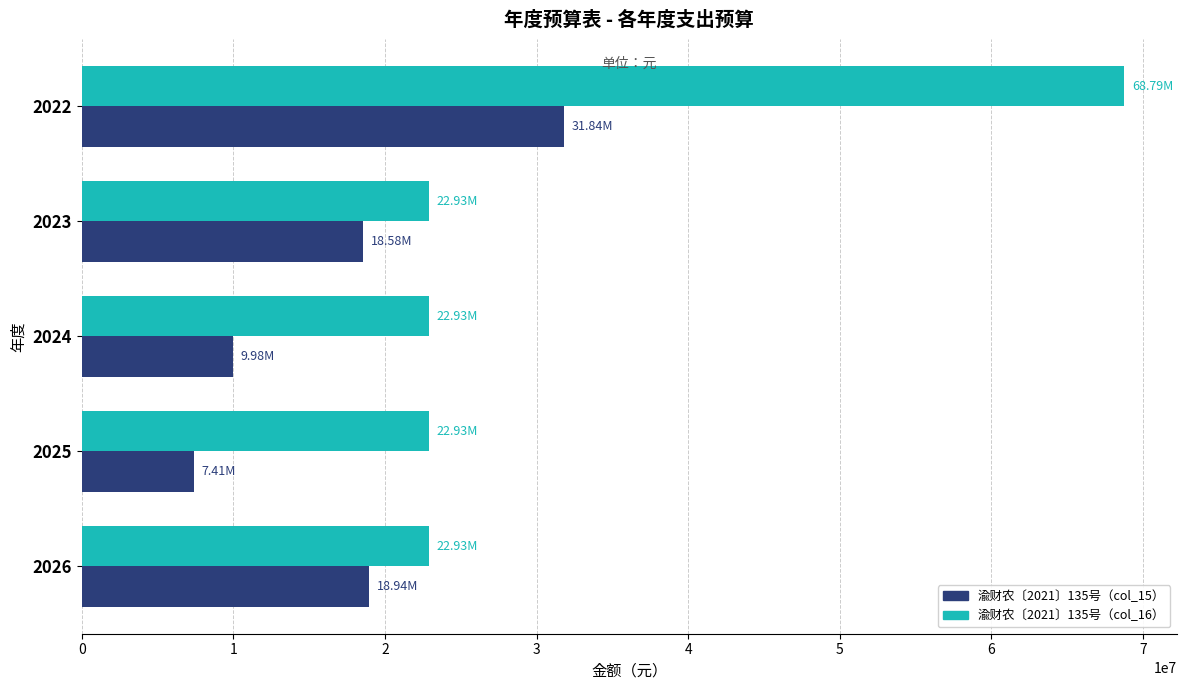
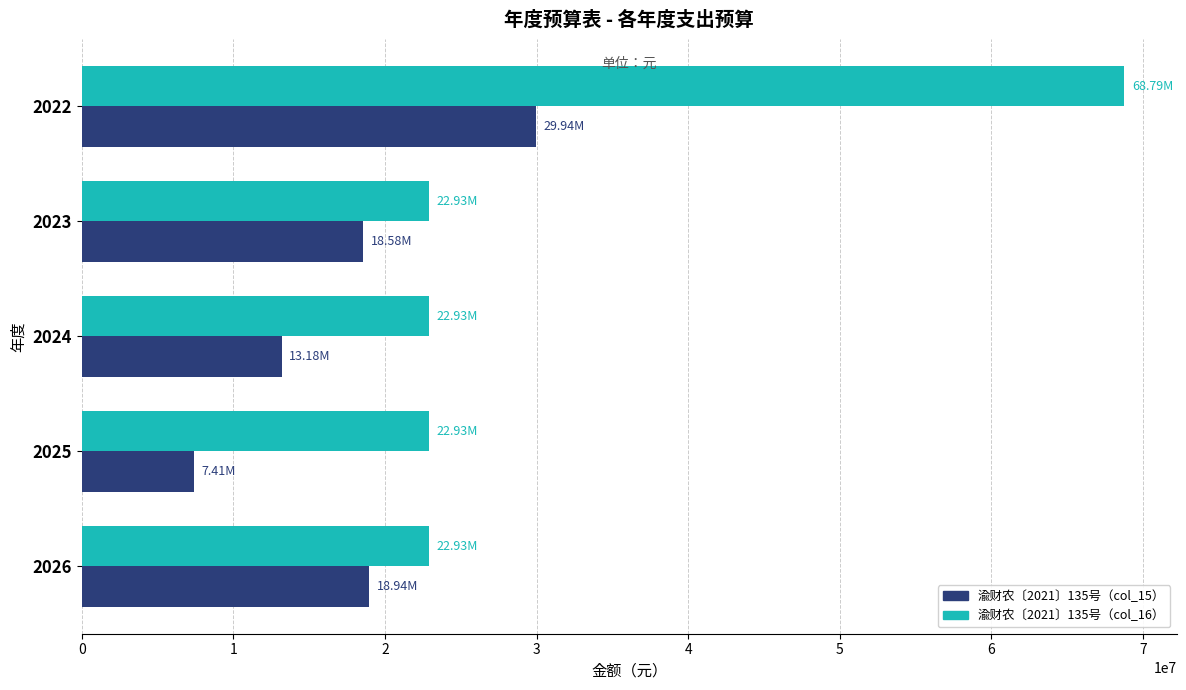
  {
    "渝财农〔2021〕135号（col_15）": {
-     "2022": "31.84M",
+     "2022": "29.94M",
      "2023": "18.58M",
-     "2024": "9.98M",
+     "2024": "13.18M",
      "2025": "7.41M",
      "2026": "18.94M"
    },
    "渝财农〔2021〕135号（col_16）": {
      "2022": "68.79M",
      "2023": "22.93M",
      "2024": "22.93M",
      "2025": "22.93M",
      "2026": "22.93M"
    }
  }
